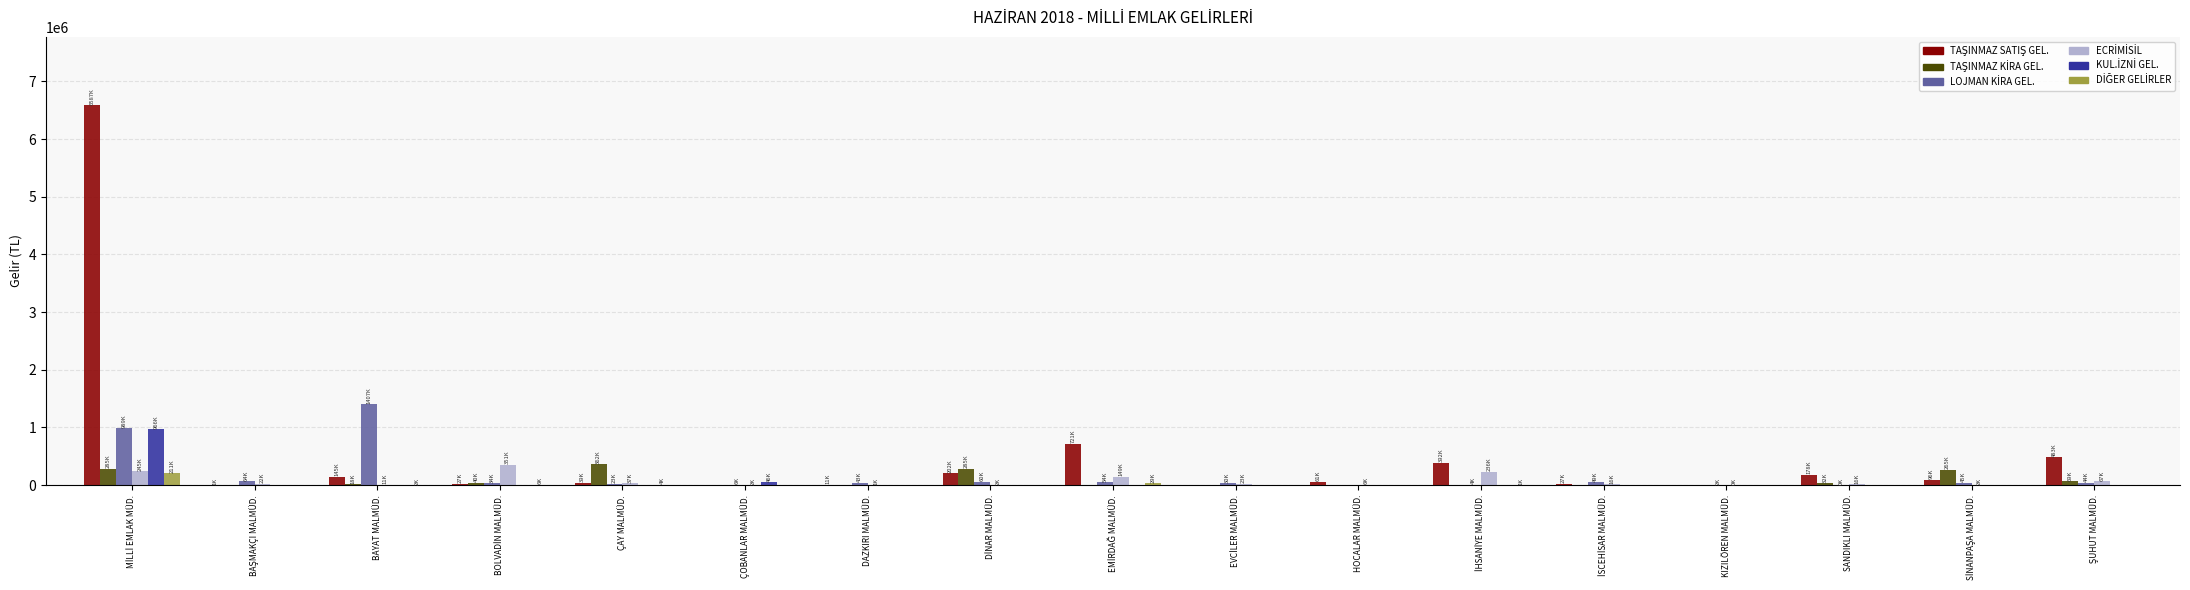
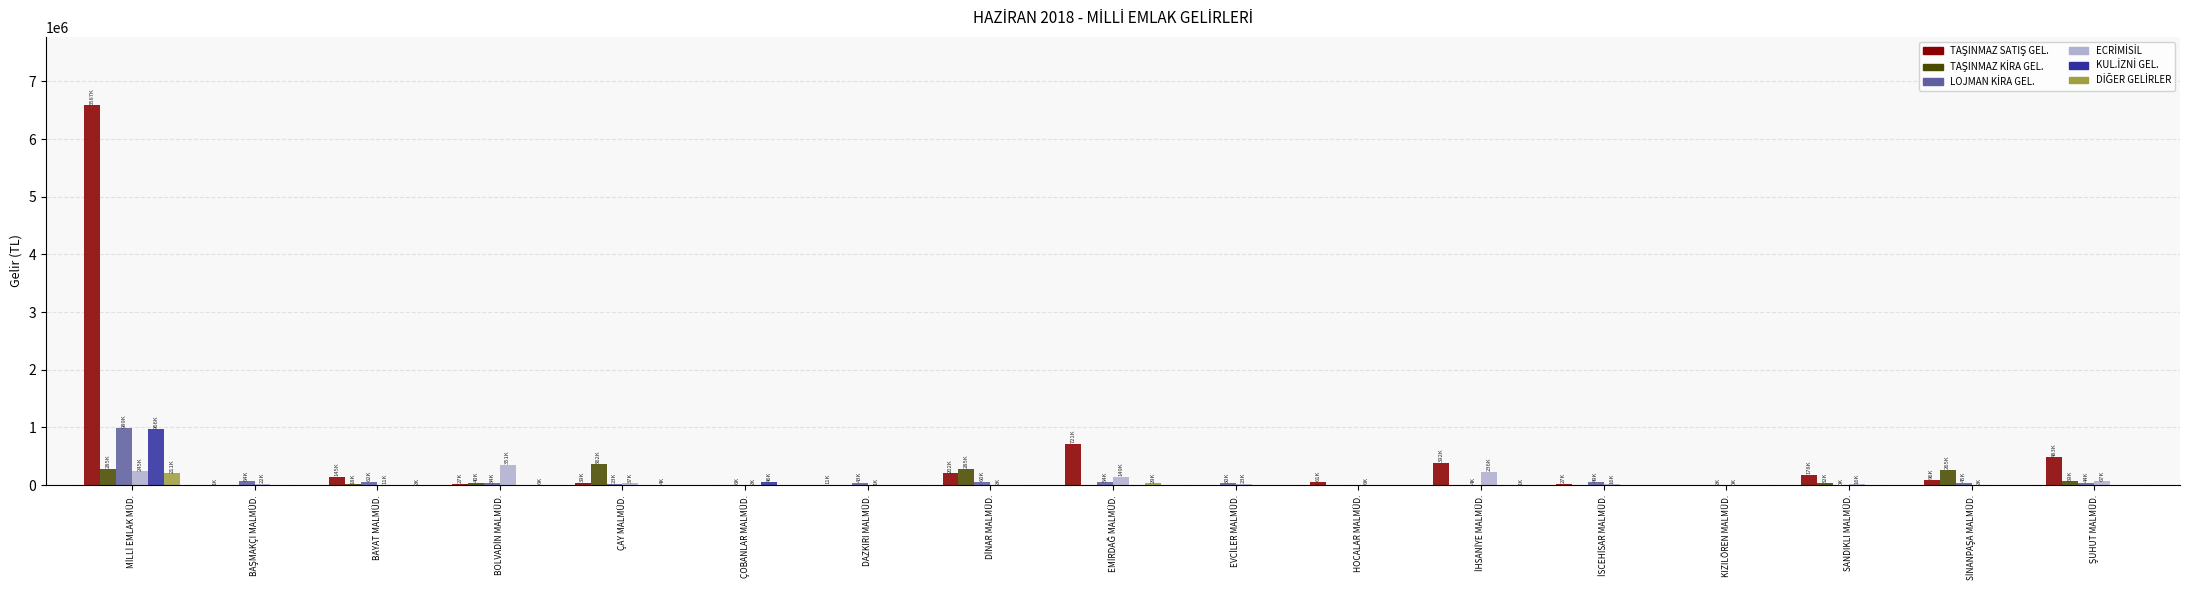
  {
    "TAŞINMAZ SATIŞ GEL.": {
      "MİLLİ EMLAK MÜD.": "6587K",
      "BAŞMAKÇI MALMÜD.": "1K",
      "BAYAT MALMÜD.": "145K",
      "BOLVADİN MALMÜD.": "27K",
      "ÇAY MALMÜD.": "39K",
      "DAZKIRI MALMÜD.": "11K",
      "DİNAR MALMÜD.": "202K",
      "EMİRDAĞ MALMÜD.": "721K",
      "HOCALAR MALMÜD.": "61K",
      "İHSANİYE MALMÜD.": "392K",
      "İSCEHİSAR MALMÜD.": "27K",
      "SANDIKLI MALMÜD.": "178K",
      "SİNANPAŞA MALMÜD.": "96K",
      "ŞUHUT MALMÜD.": "483K"
    },
    "TAŞINMAZ KİRA GEL.": {
      "MİLLİ EMLAK MÜD.": "285K",
      "BAYAT MALMÜD.": "18K",
      "BOLVADİN MALMÜD.": "40K",
      "ÇAY MALMÜD.": "362K",
      "DİNAR MALMÜD.": "285K",
      "SANDIKLI MALMÜD.": "32K",
      "SİNANPAŞA MALMÜD.": "265K",
      "ŞUHUT MALMÜD.": "69K"
    },
    "LOJMAN KİRA GEL.": {
      "MİLLİ EMLAK MÜD.": "989K",
      "BAŞMAKÇI MALMÜD.": "64K",
-     "BAYAT MALMÜD.": "1407K",
+     "BAYAT MALMÜD.": "62K",
      "BOLVADİN MALMÜD.": "34K",
      "ÇAY MALMÜD.": "23K",
      "ÇOBANLAR MALMÜD.": "6K",
      "DAZKIRI MALMÜD.": "43K",
      "DİNAR MALMÜD.": "60K",
      "EMİRDAĞ MALMÜD.": "54K",
      "EVCİLER MALMÜD.": "30K",
      "İHSANİYE MALMÜD.": "4K",
      "İSCEHİSAR MALMÜD.": "49K",
      "KIZILÖREN MALMÜD.": "2K",
      "SİNANPAŞA MALMÜD.": "45K",
      "ŞUHUT MALMÜD.": "44K"
    },
    "ECRİMİSİL": {
      "MİLLİ EMLAK MÜD.": "245K",
      "BAŞMAKÇI MALMÜD.": "22K",
      "BAYAT MALMÜD.": "11K",
      "BOLVADİN MALMÜD.": "351K",
      "ÇAY MALMÜD.": "37K",
      "ÇOBANLAR MALMÜD.": "2K",
      "DAZKIRI MALMÜD.": "1K",
      "DİNAR MALMÜD.": "2K",
      "EMİRDAĞ MALMÜD.": "149K",
      "EVCİLER MALMÜD.": "23K",
      "HOCALAR MALMÜD.": "6K",
      "İHSANİYE MALMÜD.": "236K",
      "İSCEHİSAR MALMÜD.": "16K",
      "SANDIKLI MALMÜD.": "16K",
      "SİNANPAŞA MALMÜD.": "2K",
      "ŞUHUT MALMÜD.": "67K"
    },
    "KUL.İZNİ GEL.": {
      "MİLLİ EMLAK MÜD.": "966K",
      "ÇOBANLAR MALMÜD.": "46K",
      "KIZILÖREN MALMÜD.": "0K"
    },
    "DİĞER GELİRLER": {
      "MİLLİ EMLAK MÜD.": "211K",
      "BAYAT MALMÜD.": "2K",
      "BOLVADİN MALMÜD.": "6K",
      "ÇAY MALMÜD.": "4K",
      "EMİRDAĞ MALMÜD.": "29K",
      "İHSANİYE MALMÜD.": "1K"
    }
  }
